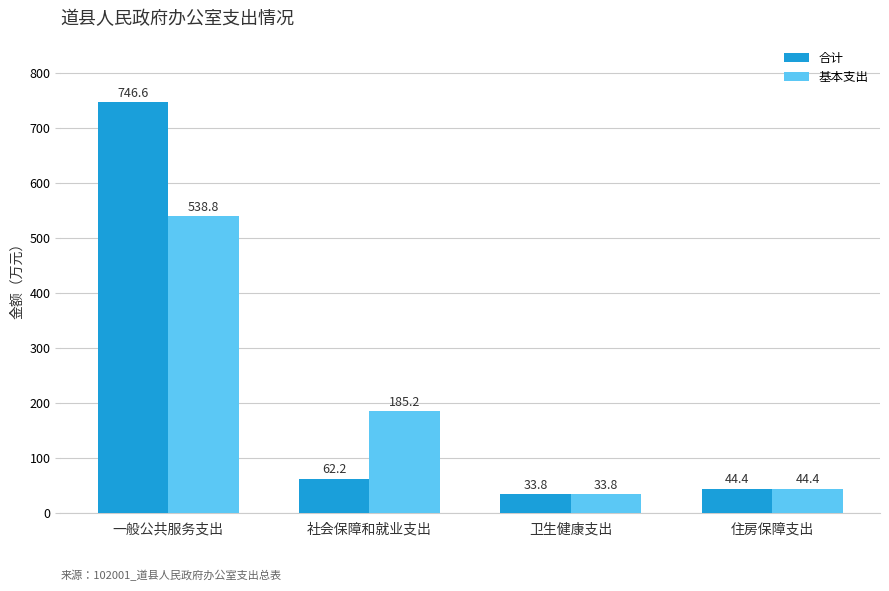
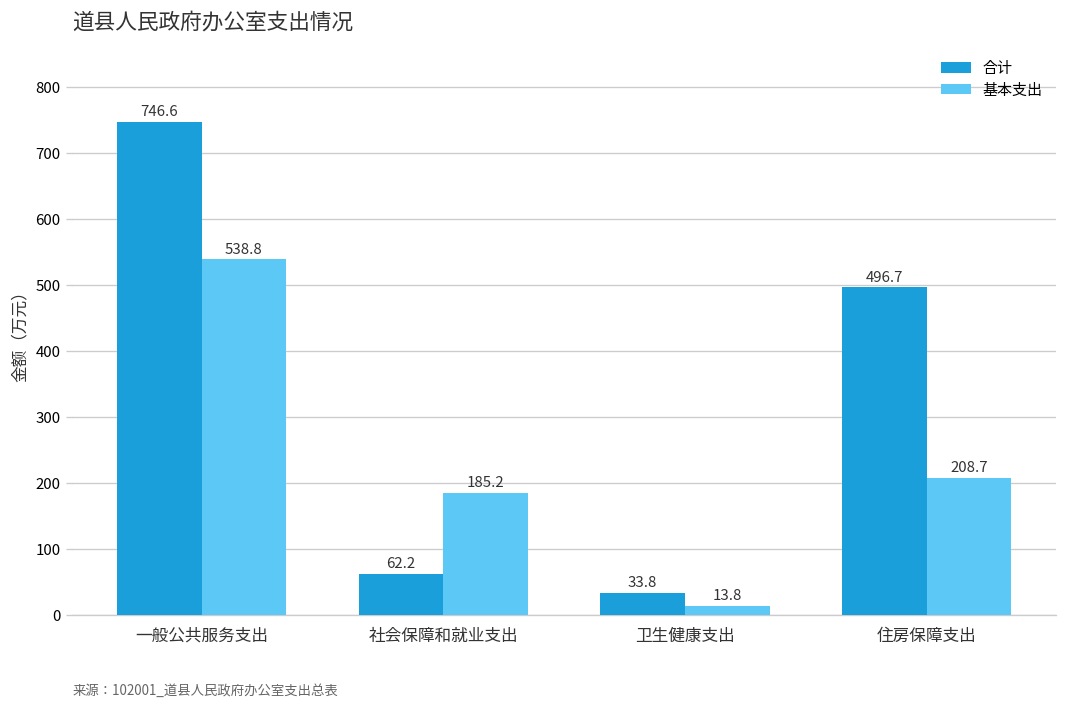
  {
    "合计": {
      "一般公共服务支出": 746.6,
      "社会保障和就业支出": 62.2,
      "卫生健康支出": 33.8,
-     "住房保障支出": 44.4
+     "住房保障支出": 496.7
    },
    "基本支出": {
      "一般公共服务支出": 538.8,
      "社会保障和就业支出": 185.2,
-     "卫生健康支出": 33.8,
-     "住房保障支出": 44.4
+     "卫生健康支出": 13.8,
+     "住房保障支出": 208.7
    }
  }
